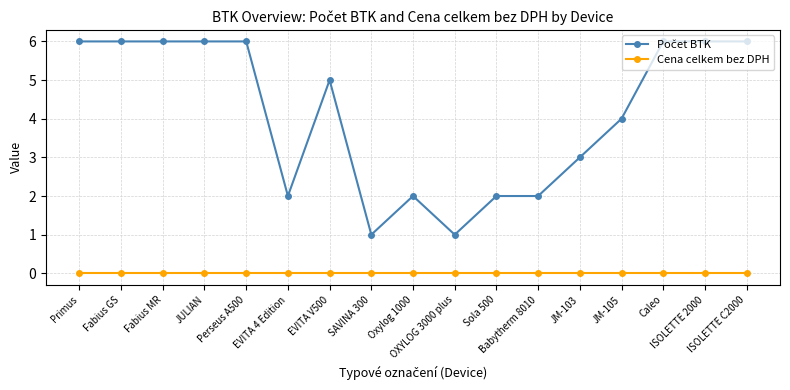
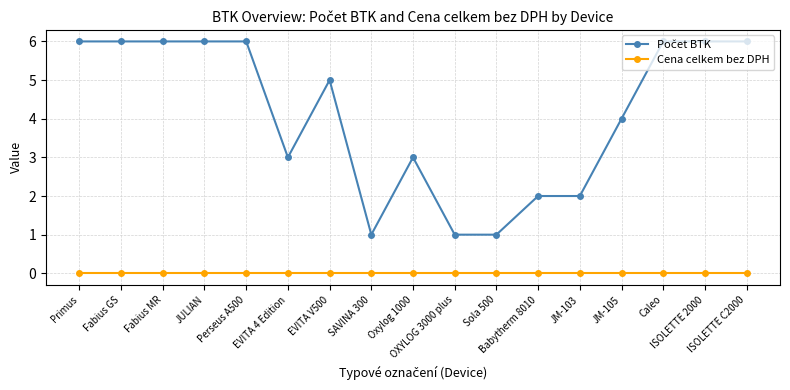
  {
    "Počet BTK": {
      "Primus": 6,
      "Fabius GS": 6,
      "Fabius MR": 6,
      "JULIAN": 6,
      "Perseus A500": 6,
-     "EVITA 4 Edition": 2,
+     "EVITA 4 Edition": 3,
      "EVITA V500": 5,
      "SAVINA 300": 1,
-     "Oxylog 1000": 2,
+     "Oxylog 1000": 3,
      "OXYLOG 3000 plus": 1,
-     "Sola 500": 2,
+     "Sola 500": 1,
      "Babytherm 8010": 2,
-     "JM-103": 3,
+     "JM-103": 2,
      "JM-105": 4
    },
    "Cena celkem bez DPH": {
      "Primus": 0,
      "Fabius GS": 0,
      "Fabius MR": 0,
      "JULIAN": 0,
      "Perseus A500": 0,
      "EVITA 4 Edition": 0,
      "EVITA V500": 0,
      "SAVINA 300": 0,
      "Oxylog 1000": 0,
      "OXYLOG 3000 plus": 0,
      "Sola 500": 0,
      "Babytherm 8010": 0,
      "JM-103": 0,
      "JM-105": 0,
      "Caleo": 0,
      "ISOLETTE 2000": 0,
      "ISOLETTE C2000": 0
    }
  }
